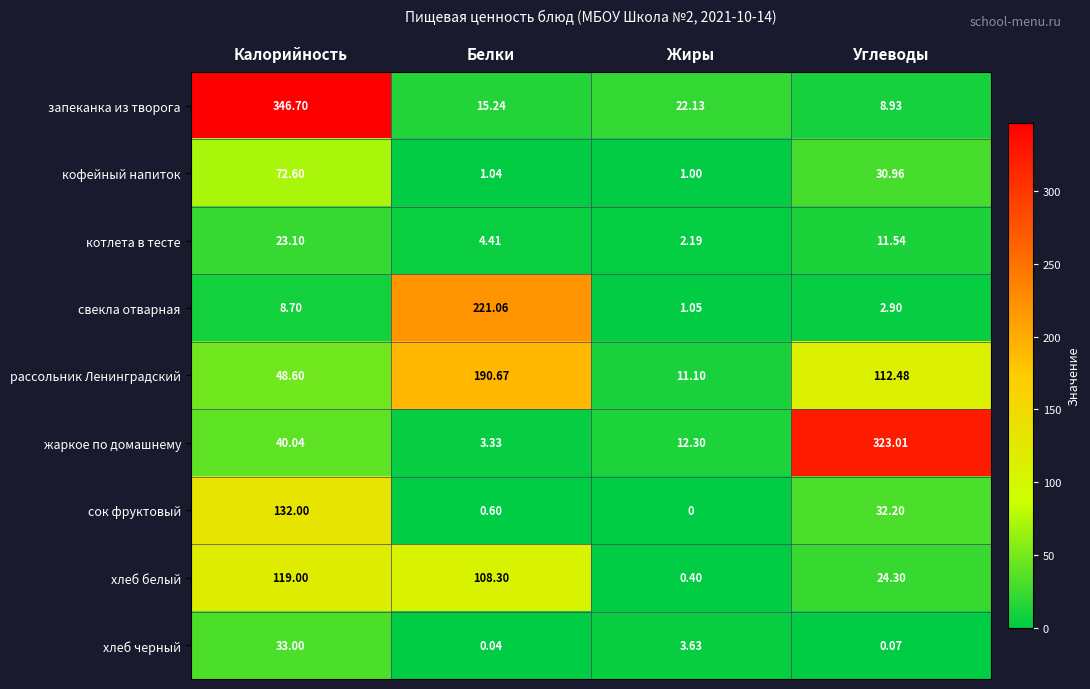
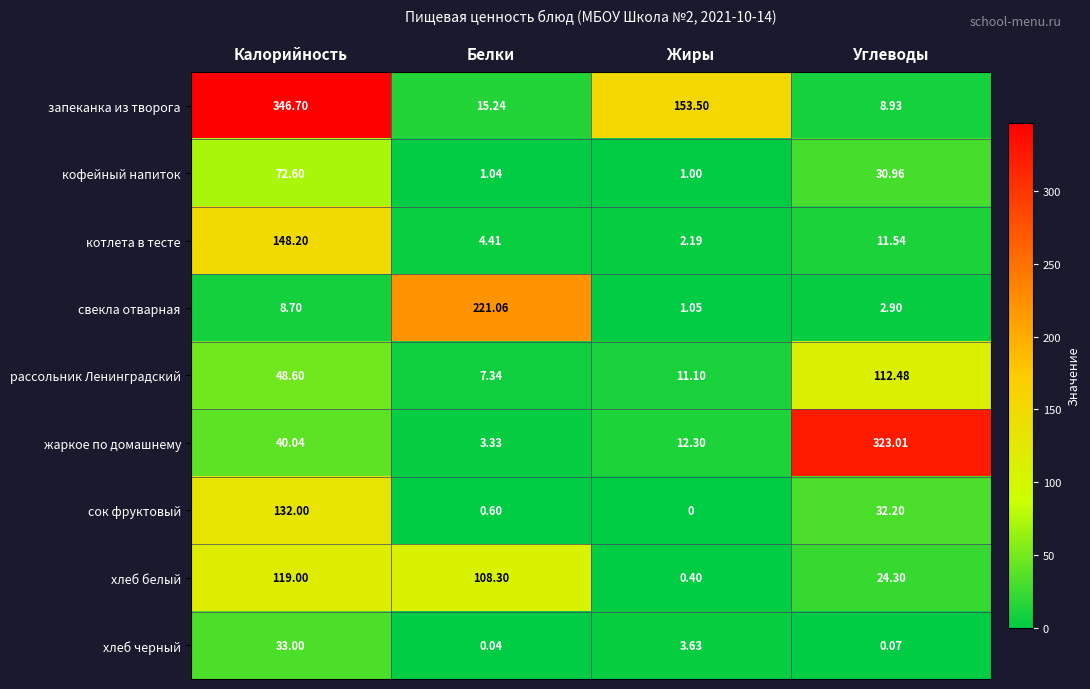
  {
    "запеканка из творога": {
      "Калорийность": 346.70,
      "Белки": 15.24,
-     "Жиры": 22.13,
+     "Жиры": 153.50,
      "Углеводы": 8.93
    },
    "кофейный напиток": {
      "Калорийность": 72.60,
      "Белки": 1.04,
      "Жиры": 1.00,
      "Углеводы": 30.96
    },
    "котлета в тесте": {
-     "Калорийность": 23.10,
+     "Калорийность": 148.20,
      "Белки": 4.41,
      "Жиры": 2.19,
      "Углеводы": 11.54
    },
    "свекла отварная": {
      "Калорийность": 8.70,
      "Белки": 221.06,
      "Жиры": 1.05,
      "Углеводы": 2.90
    },
    "рассольник Ленинградский": {
      "Калорийность": 48.60,
-     "Белки": 190.67,
+     "Белки": 7.34,
      "Жиры": 11.10,
      "Углеводы": 112.48
    },
    "жаркое по домашнему": {
      "Калорийность": 40.04,
      "Белки": 3.33,
      "Жиры": 12.30,
      "Углеводы": 323.01
    },
    "сок фруктовый": {
      "Калорийность": 132.00,
      "Белки": 0.60,
      "Жиры": 0,
      "Углеводы": 32.20
    },
    "хлеб белый": {
      "Калорийность": 119.00,
      "Белки": 108.30,
      "Жиры": 0.40,
      "Углеводы": 24.30
    },
    "хлеб черный": {
      "Калорийность": 33.00,
      "Белки": 0.04,
      "Жиры": 3.63,
      "Углеводы": 0.07
    }
  }
